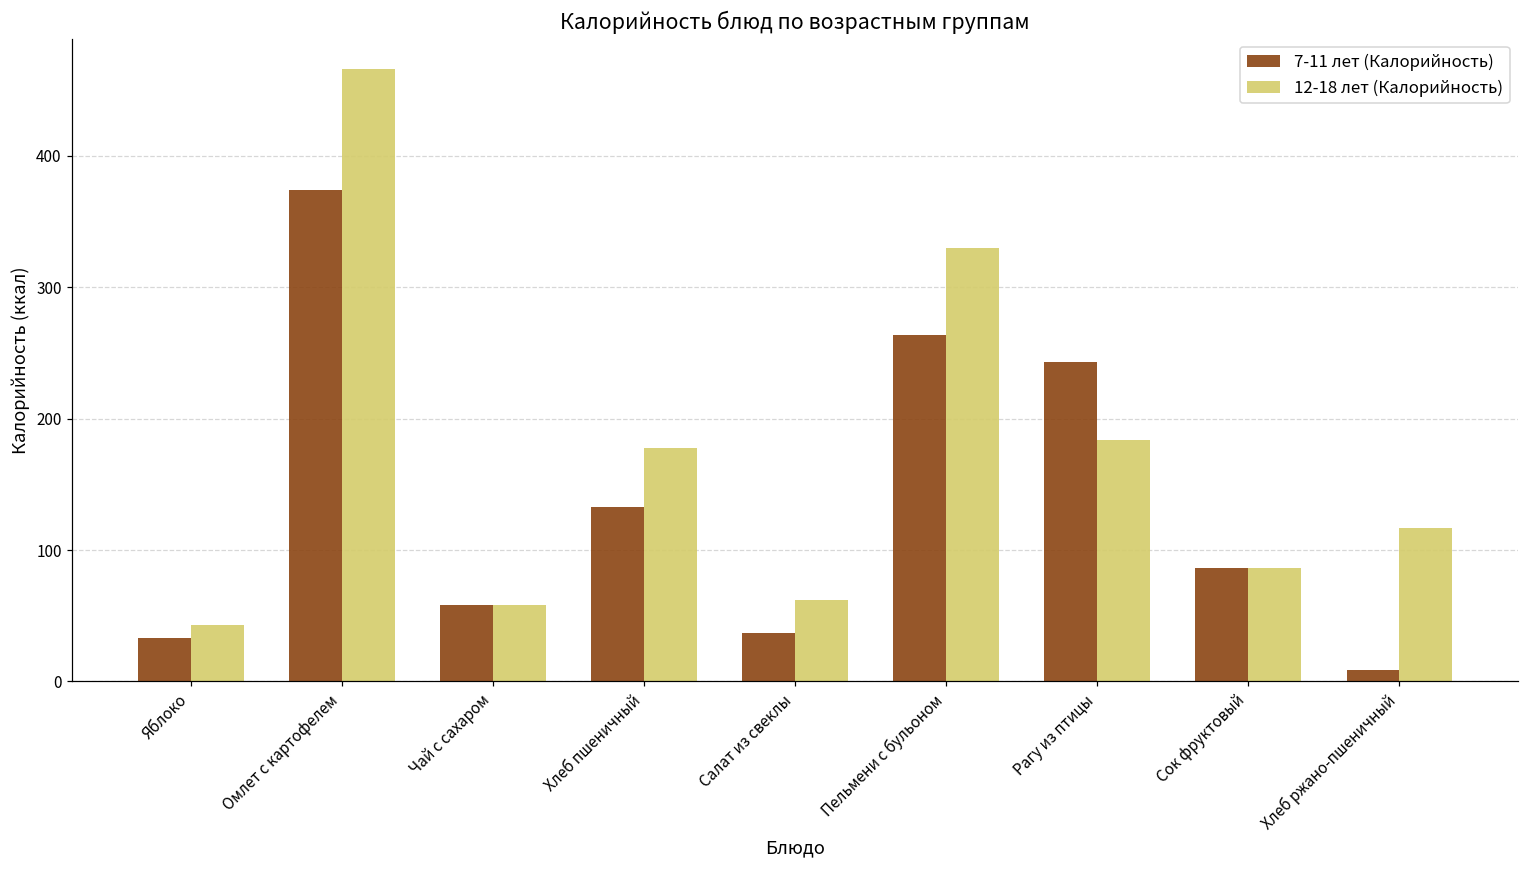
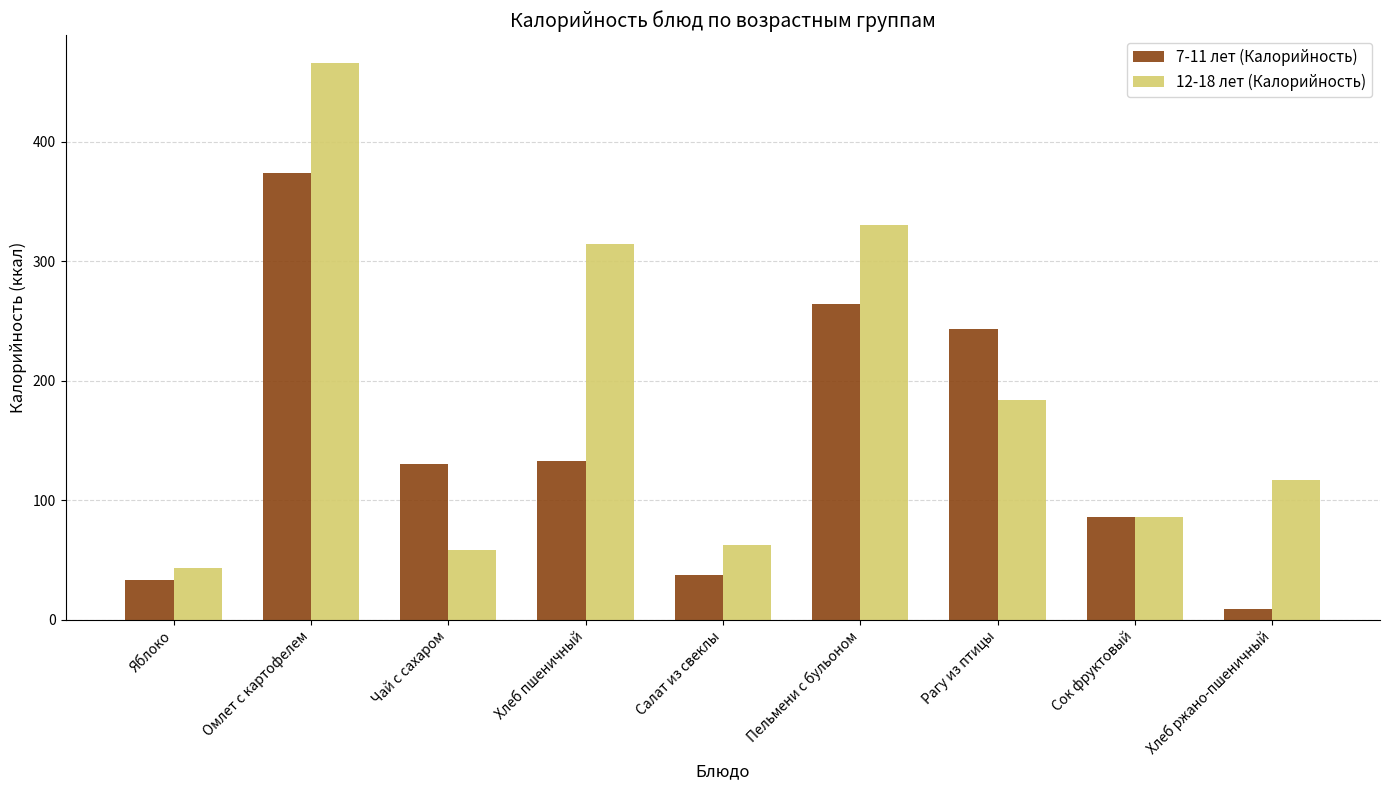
  {
    "7-11 лет (Калорийность)": {
      "Яблоко": 33,
      "Омлет с картофелем": 374,
-     "Чай с сахаром": 58,
+     "Чай с сахаром": 130,
      "Хлеб пшеничный": 133,
      "Салат из свеклы": 37,
      "Пельмени с бульоном": 264,
      "Рагу из птицы": 243,
      "Сок фруктовый": 86,
      "Хлеб ржано-пшеничный": 9
    },
    "12-18 лет (Калорийность)": {
      "Яблоко": 43,
      "Омлет с картофелем": 466,
      "Чай с сахаром": 58,
-     "Хлеб пшеничный": 178,
+     "Хлеб пшеничный": 314,
      "Салат из свеклы": 62,
      "Пельмени с бульоном": 330,
      "Рагу из птицы": 184,
      "Сок фруктовый": 86,
      "Хлеб ржано-пшеничный": 117
    }
  }
